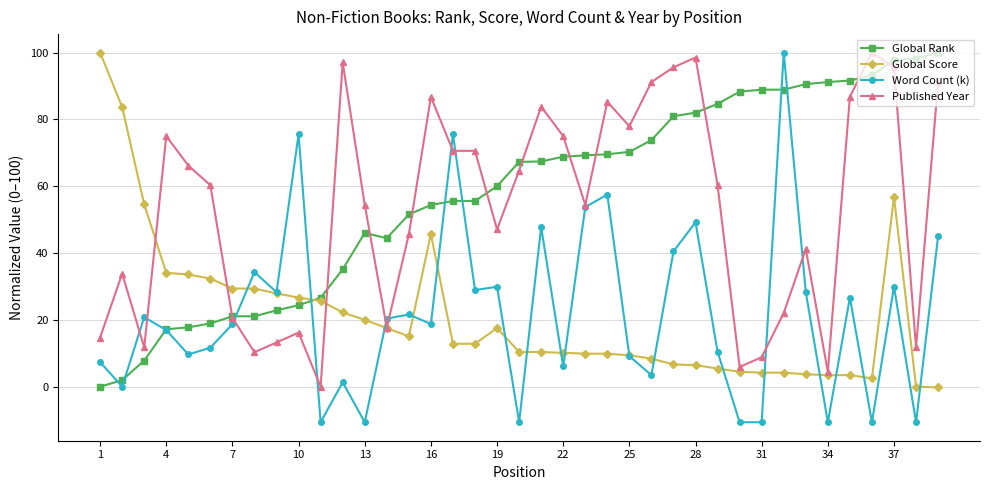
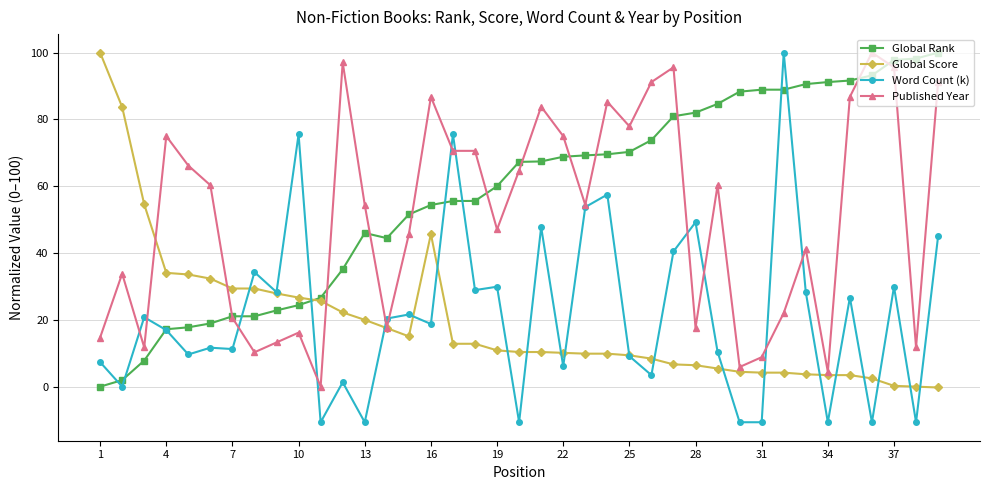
  {
    "Global Rank": {
      "1": 0,
      "10": 24,
      "13": 46,
      "16": 54,
      "19": 60,
      "22": 69,
      "25": 70,
      "28": 82,
      "31": 89,
      "34": 91
    },
    "Global Score": {
      "1": 100,
      "4": 34,
      "7": 29,
      "10": 27,
      "13": 20,
      "16": 46,
-     "19": 18,
+     "19": 11,
      "22": 10,
      "28": 6,
      "31": 4,
      "34": 3,
-     "37": 57
+     "37": 0
    },
    "Word Count (k)": {
      "1": 7,
-     "7": 19,
+     "7": 11,
      "10": 76,
      "13": -11,
      "16": 19,
      "19": 30,
      "22": 6,
      "28": 49,
      "31": -11,
      "34": -11,
      "37": 30
    },
    "Published Year": {
      "1": 15,
      "4": 75,
      "10": 16,
      "13": 54,
      "16": 87,
      "19": 47,
      "22": 75,
      "25": 78,
-     "28": 99,
+     "28": 18,
      "31": 9,
      "34": 4
    }
  }
